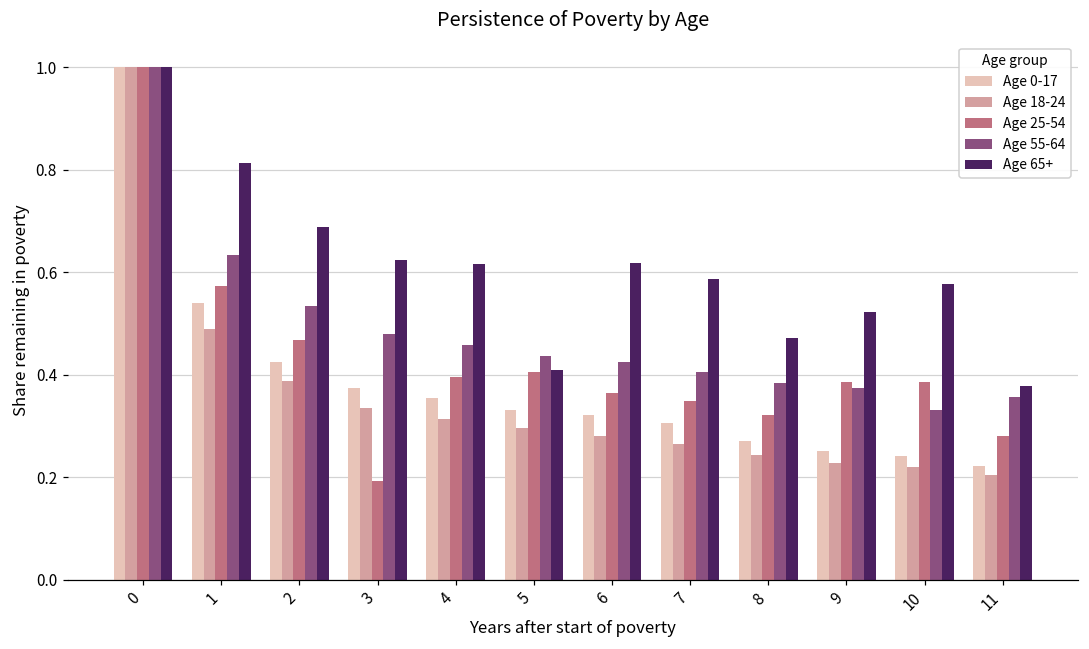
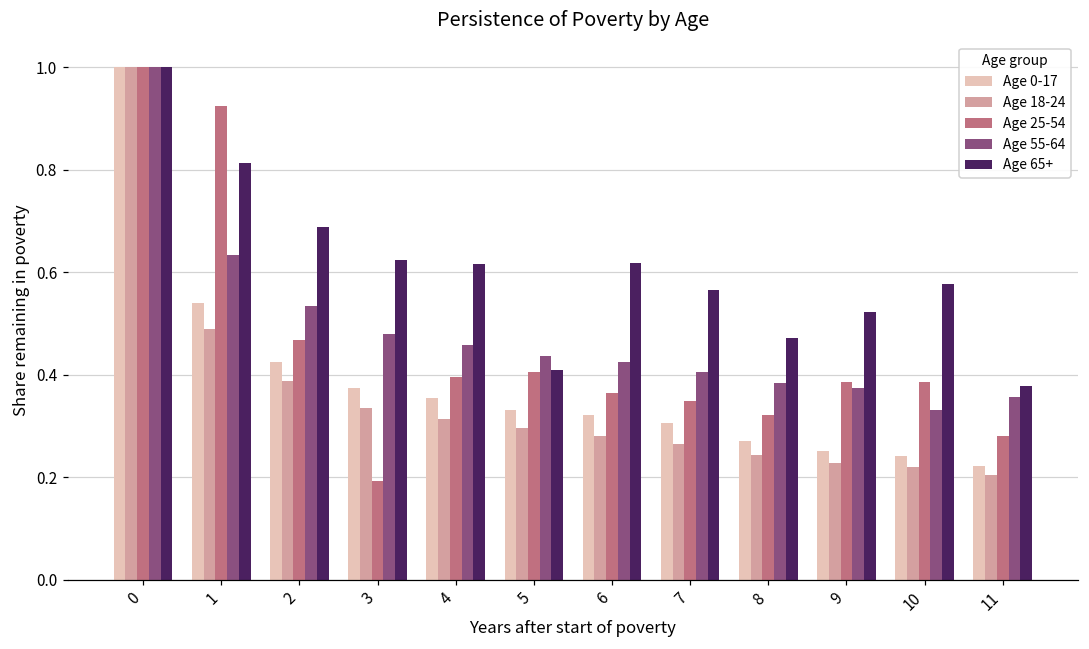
  {
    "Age 25-54": {
      "0": 1.00,
-     "1": 0.57,
+     "1": 0.92,
      "2": 0.47,
      "3": 0.19,
      "4": 0.40,
      "5": 0.40,
      "6": 0.36,
      "7": 0.35,
      "8": 0.32,
      "9": 0.39,
      "10": 0.39,
      "11": 0.28
    },
    "Age 55-64": {
      "0": 1.00,
      "1": 0.63,
      "2": 0.53,
      "3": 0.48,
      "4": 0.46,
      "5": 0.44,
      "6": 0.42,
      "7": 0.41,
      "8": 0.38,
      "9": 0.37,
      "10": 0.33,
      "11": 0.36
    },
    "Age 65+": {
      "0": 1.00,
      "1": 0.81,
      "2": 0.69,
      "3": 0.62,
      "4": 0.62,
      "5": 0.41,
      "6": 0.62,
-     "7": 0.59,
+     "7": 0.56,
      "8": 0.47,
      "9": 0.52,
      "10": 0.58,
      "11": 0.38
    }
  }
